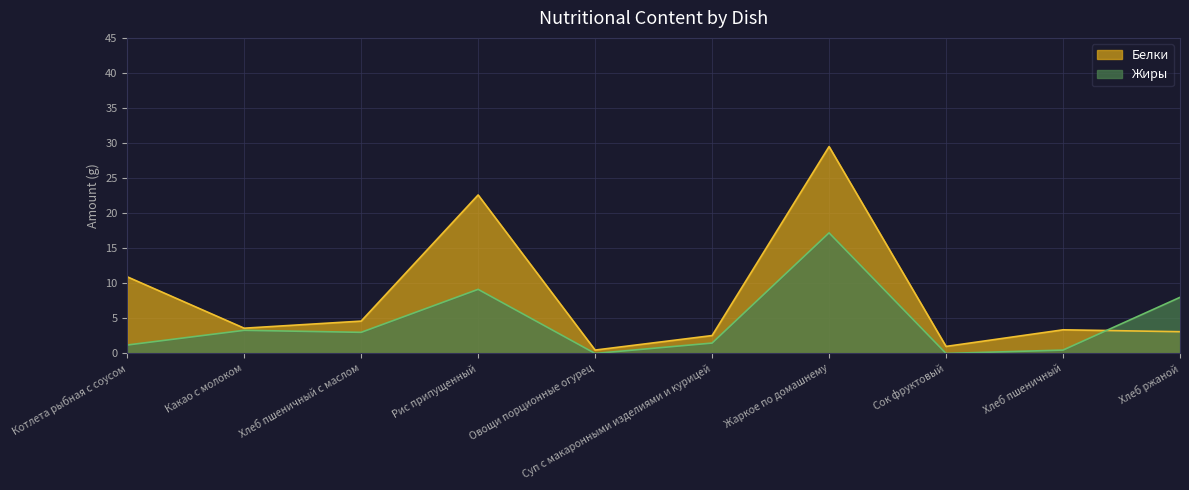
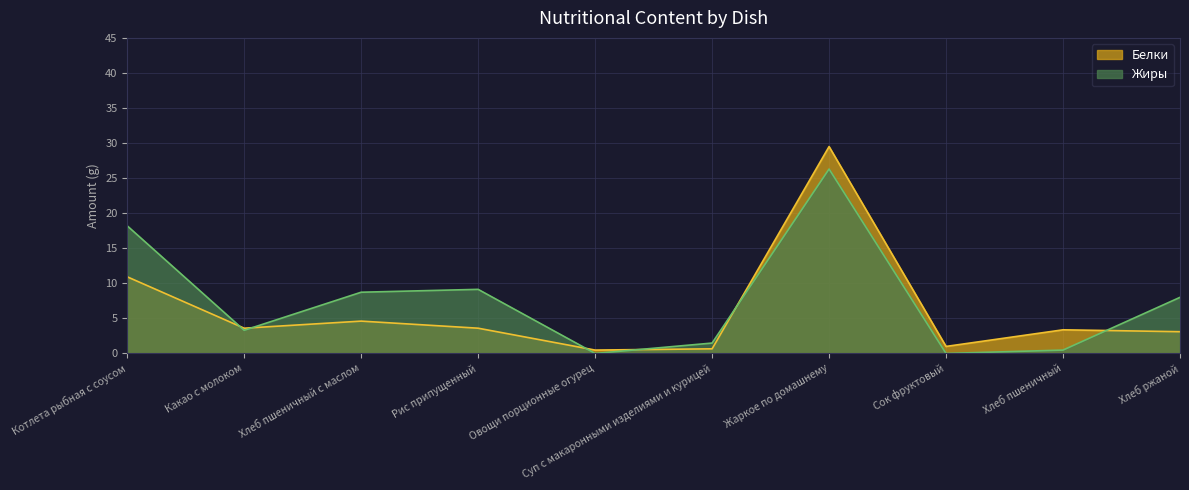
  {
    "Белки": {
      "Котлета рыбная с соусом": 11,
      "Хлеб пшеничный с маслом": 5,
-     "Рис припущенный": 23,
+     "Рис припущенный": 4,
      "Овощи порционные огурец": 0,
-     "Суп с макаронными изделиями и курицей": 3,
+     "Суп с макаронными изделиями и курицей": 1,
      "Жаркое по домашнему": 30,
      "Сок фруктовый": 1,
      "Хлеб пшеничный": 3,
      "Хлеб ржаной": 3
    },
    "Жиры": {
-     "Котлета рыбная с соусом": 1,
-     "Хлеб пшеничный с маслом": 3,
+     "Котлета рыбная с соусом": 18,
+     "Хлеб пшеничный с маслом": 9,
      "Рис припущенный": 9,
      "Овощи порционные огурец": 0,
      "Суп с макаронными изделиями и курицей": 1,
-     "Жаркое по домашнему": 17,
+     "Жаркое по домашнему": 26,
      "Сок фруктовый": 0,
      "Хлеб пшеничный": 0,
      "Хлеб ржаной": 8
    }
  }
